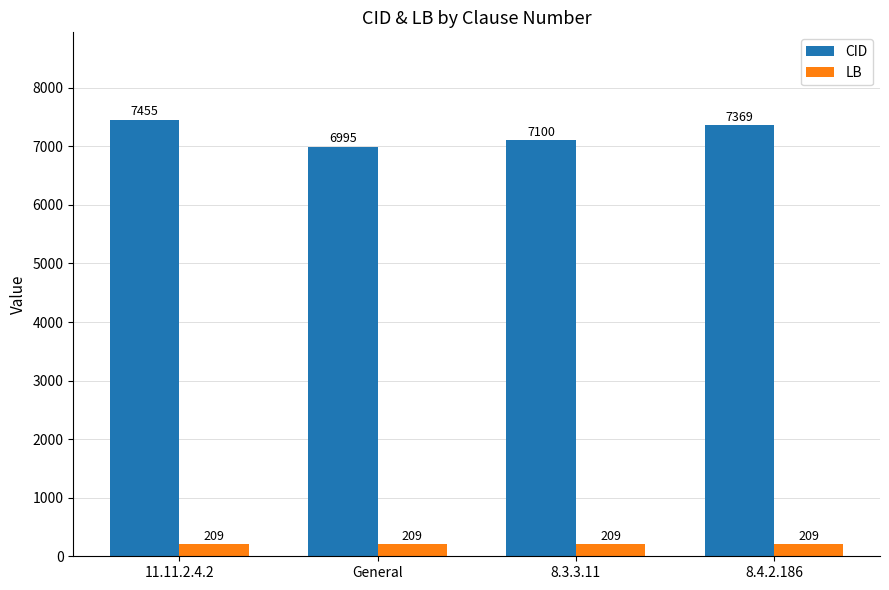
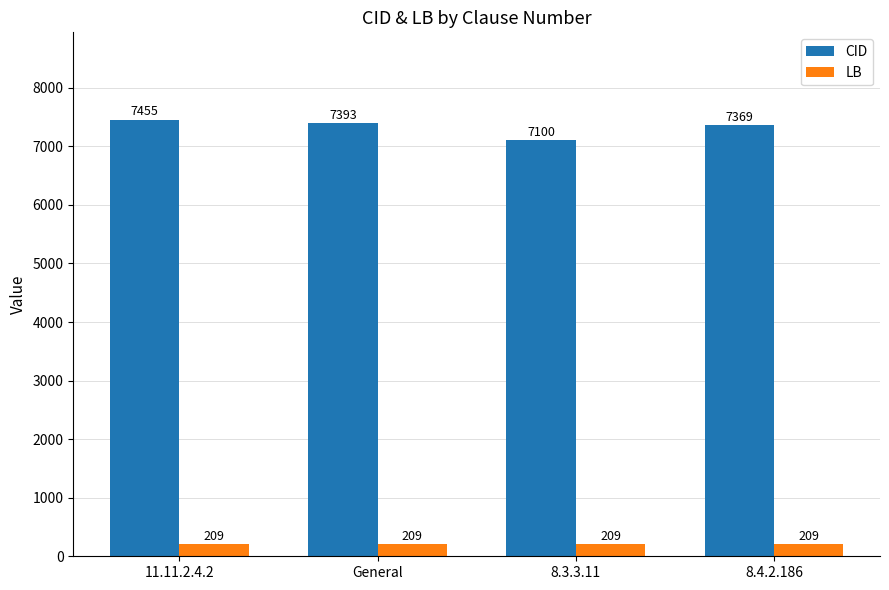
  {
    "CID": {
      "11.11.2.4.2": 7455,
-     "General": 6995,
+     "General": 7393,
      "8.3.3.11": 7100,
      "8.4.2.186": 7369
    },
    "LB": {
      "11.11.2.4.2": 209,
      "General": 209,
      "8.3.3.11": 209,
      "8.4.2.186": 209
    }
  }
